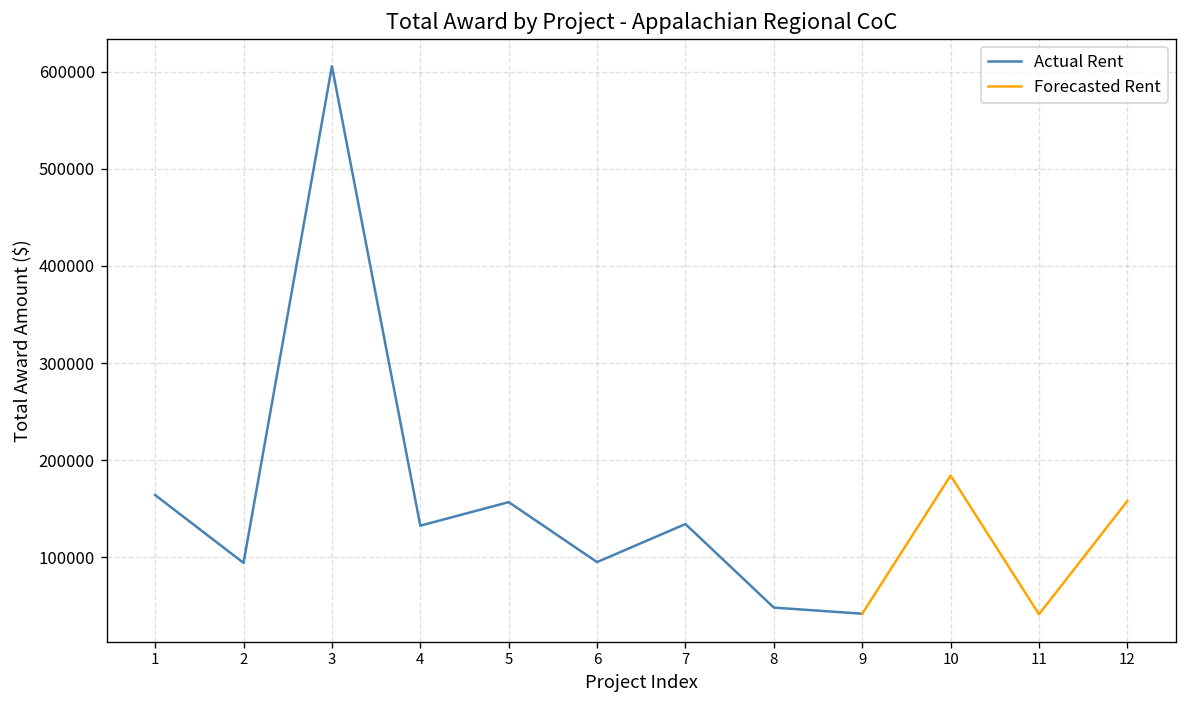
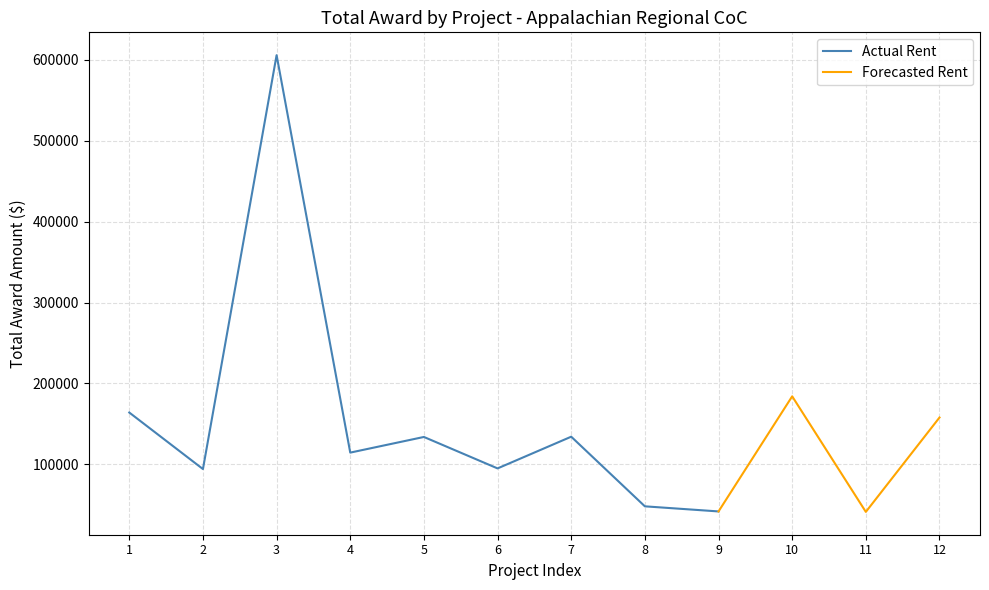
  {
    "Actual Rent": {
      "1": 160000,
      "2": 90000,
      "3": 610000,
-     "4": 130000,
-     "5": 160000,
+     "4": 110000,
+     "5": 130000,
      "6": 90000,
      "7": 130000,
      "8": 50000
    },
    "Forecasted Rent": {
      "10": 180000,
      "11": 40000,
      "12": 160000
    }
  }
